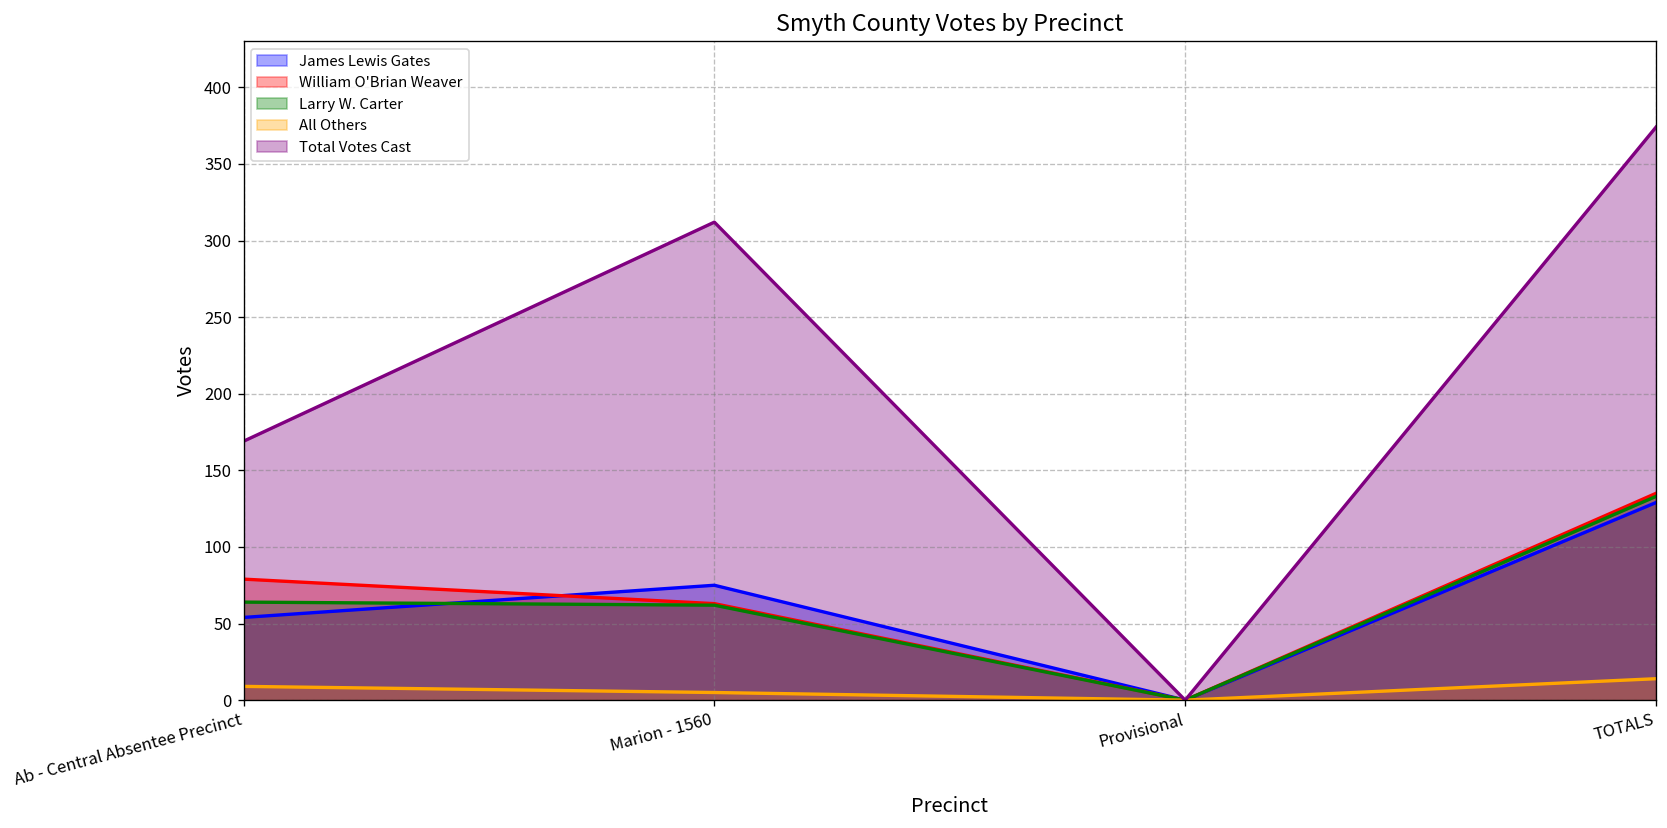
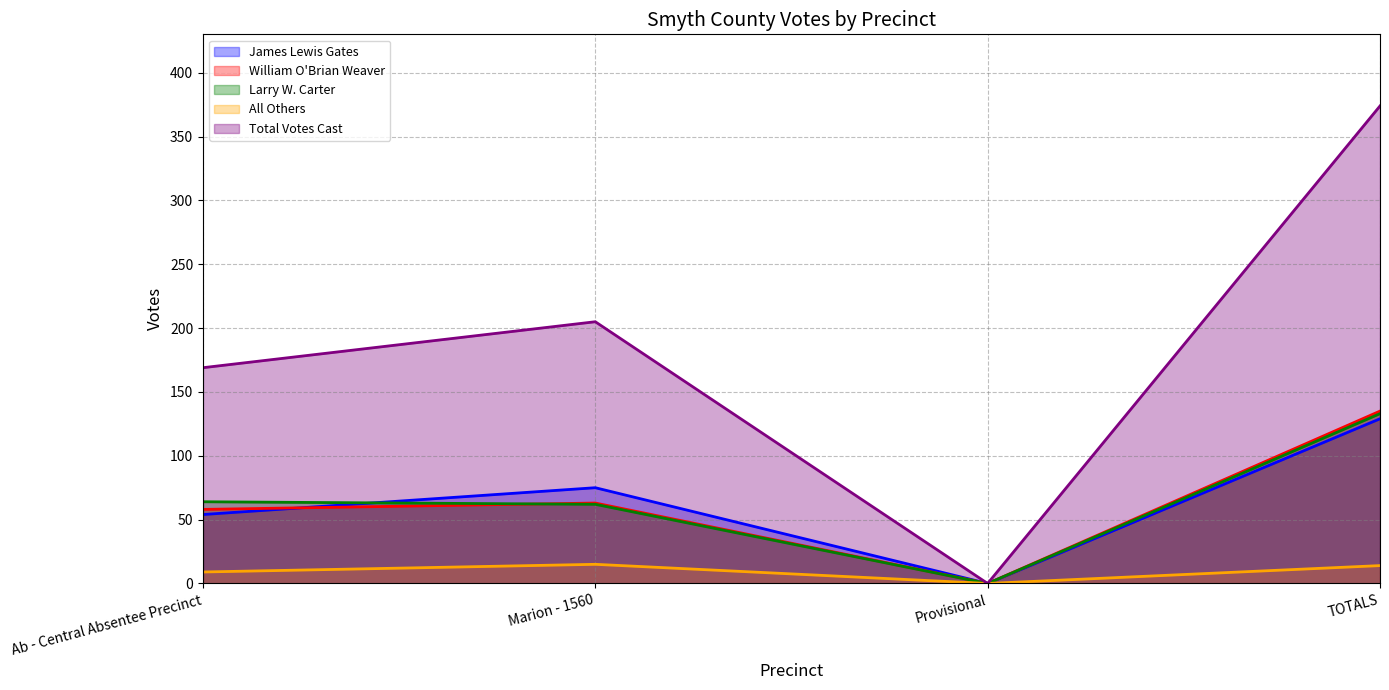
  {
    "James Lewis Gates": {
      "Ab - Central Absentee Precinct": 54,
      "Marion - 1560": 75,
      "TOTALS": 129
    },
    "William O'Brian Weaver": {
-     "Ab - Central Absentee Precinct": 79,
+     "Ab - Central Absentee Precinct": 58,
      "TOTALS": 135
    },
    "Larry W. Carter": {
      "Ab - Central Absentee Precinct": 64,
      "TOTALS": 133
    },
    "All Others": {
      "Ab - Central Absentee Precinct": 9,
-     "Marion - 1560": 5,
+     "Marion - 1560": 15,
      "TOTALS": 14
    },
    "Total Votes Cast": {
      "Ab - Central Absentee Precinct": 169,
-     "Marion - 1560": 312,
+     "Marion - 1560": 205,
      "TOTALS": 374
    }
  }
